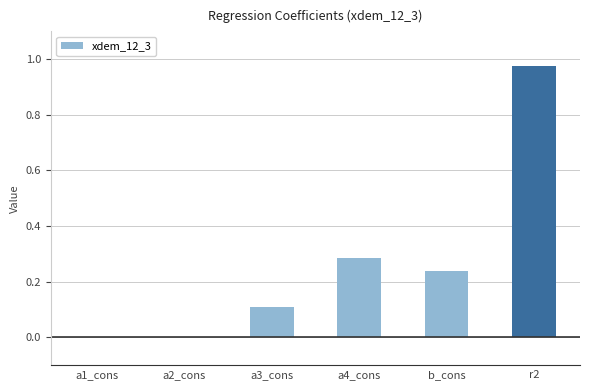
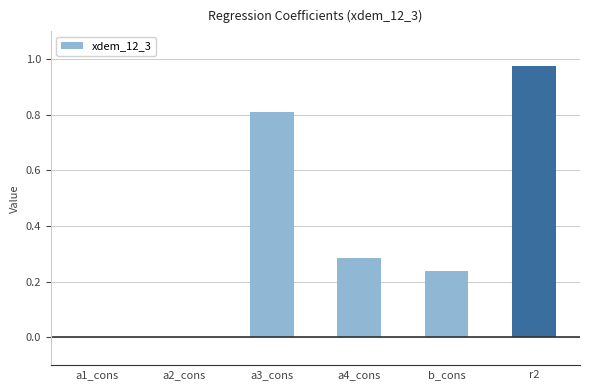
  {
    "a1_cons": 0.00,
    "a2_cons": 0.00,
-   "a3_cons": 0.11,
+   "a3_cons": 0.81,
    "a4_cons": 0.28,
    "b_cons": 0.24,
    "r2": 0.98
  }
